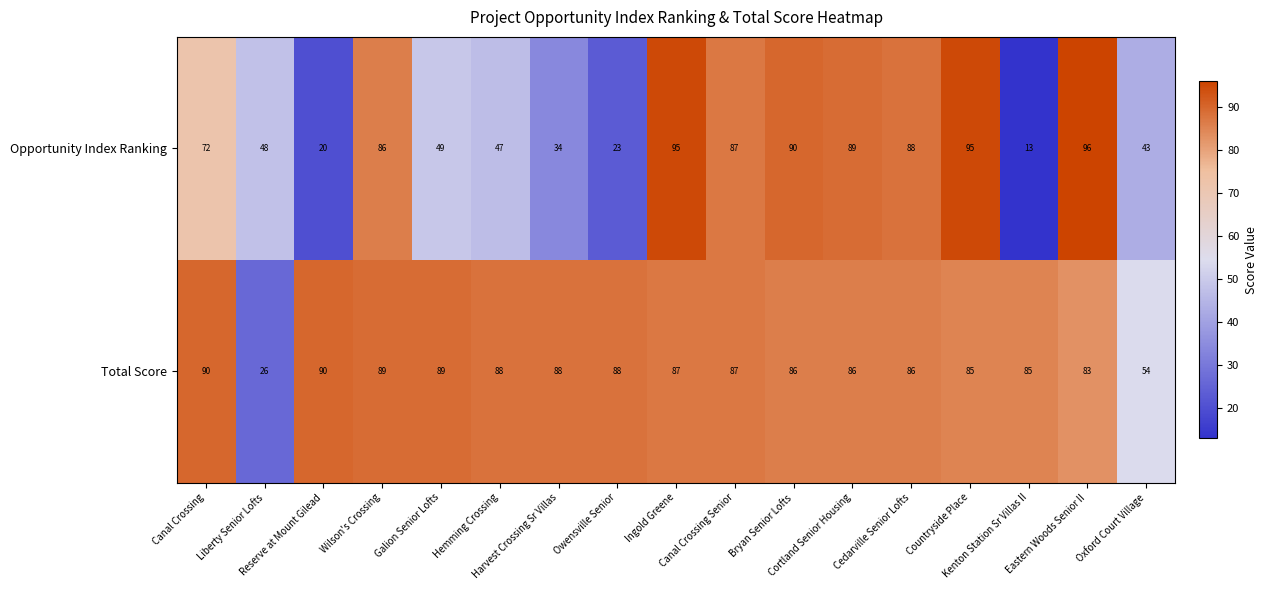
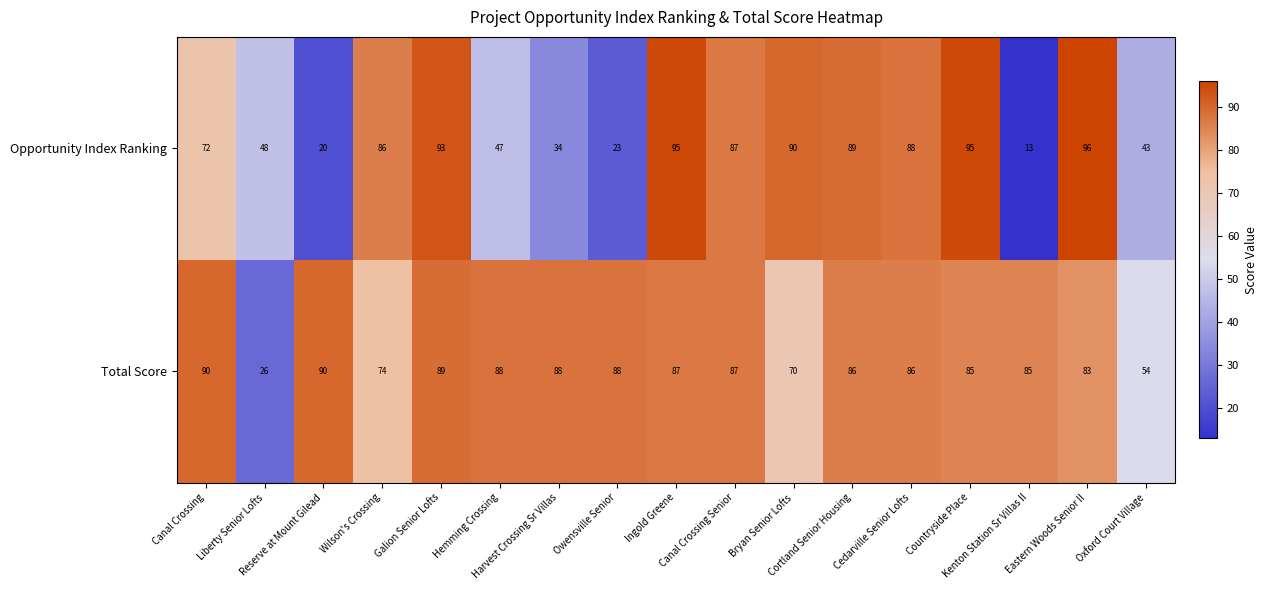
  {
    "Opportunity Index Ranking": {
      "Canal Crossing": 72,
      "Liberty Senior Lofts": 48,
      "Reserve at Mount Gilead": 20,
      "Wilson's Crossing": 86,
-     "Galion Senior Lofts": 49,
+     "Galion Senior Lofts": 93,
      "Hemming Crossing": 47,
      "Harvest Crossing Sr Villas": 34,
      "Owensville Senior": 23,
      "Ingold Greene": 95,
      "Canal Crossing Senior": 87,
      "Bryan Senior Lofts": 90,
      "Cortland Senior Housing": 89,
      "Cedarville Senior Lofts": 88,
      "Countryside Place": 95,
      "Kenton Station Sr Villas II": 13,
      "Eastern Woods Senior II": 96,
      "Oxford Court Village": 43
    },
    "Total Score": {
      "Canal Crossing": 90,
      "Liberty Senior Lofts": 26,
      "Reserve at Mount Gilead": 90,
-     "Wilson's Crossing": 89,
+     "Wilson's Crossing": 74,
      "Galion Senior Lofts": 89,
      "Hemming Crossing": 88,
      "Harvest Crossing Sr Villas": 88,
      "Owensville Senior": 88,
      "Ingold Greene": 87,
      "Canal Crossing Senior": 87,
-     "Bryan Senior Lofts": 86,
+     "Bryan Senior Lofts": 70,
      "Cortland Senior Housing": 86,
      "Cedarville Senior Lofts": 86,
      "Countryside Place": 85,
      "Kenton Station Sr Villas II": 85,
      "Eastern Woods Senior II": 83,
      "Oxford Court Village": 54
    }
  }
